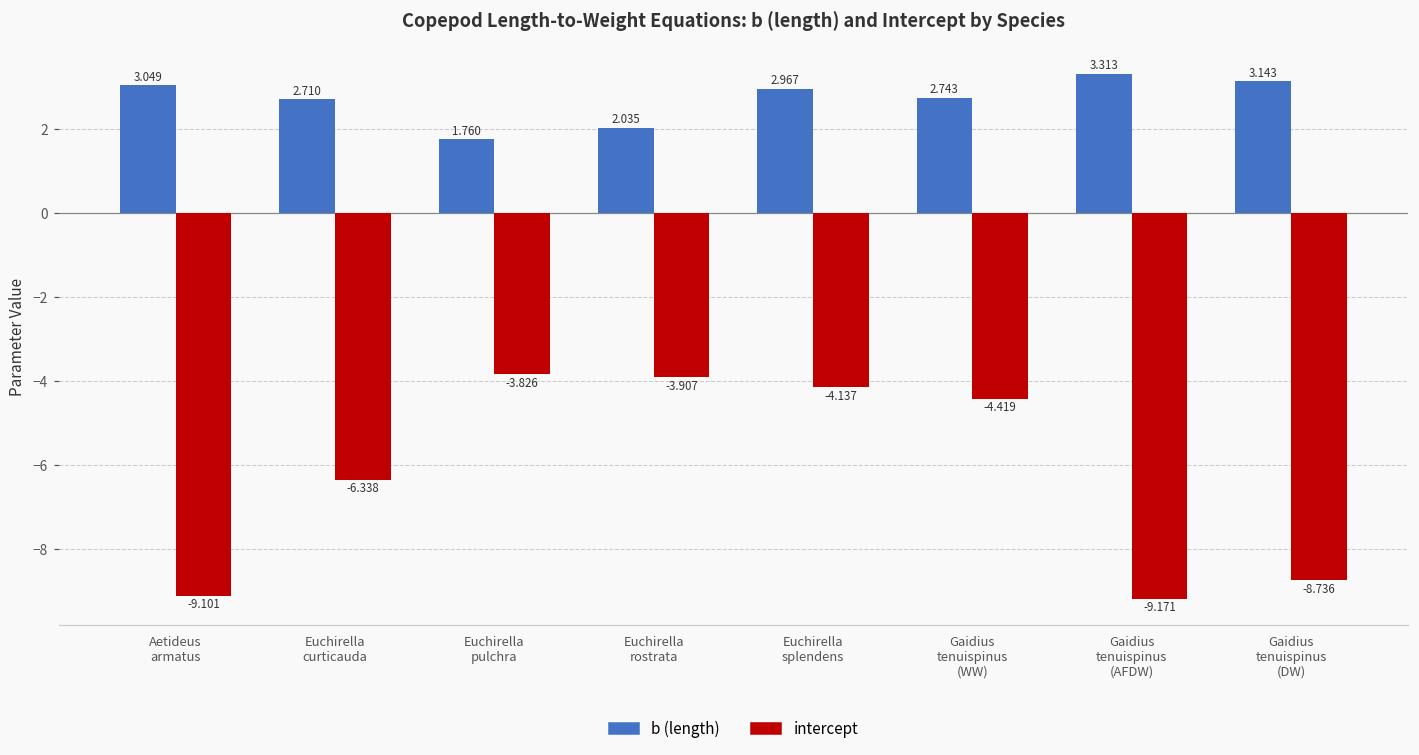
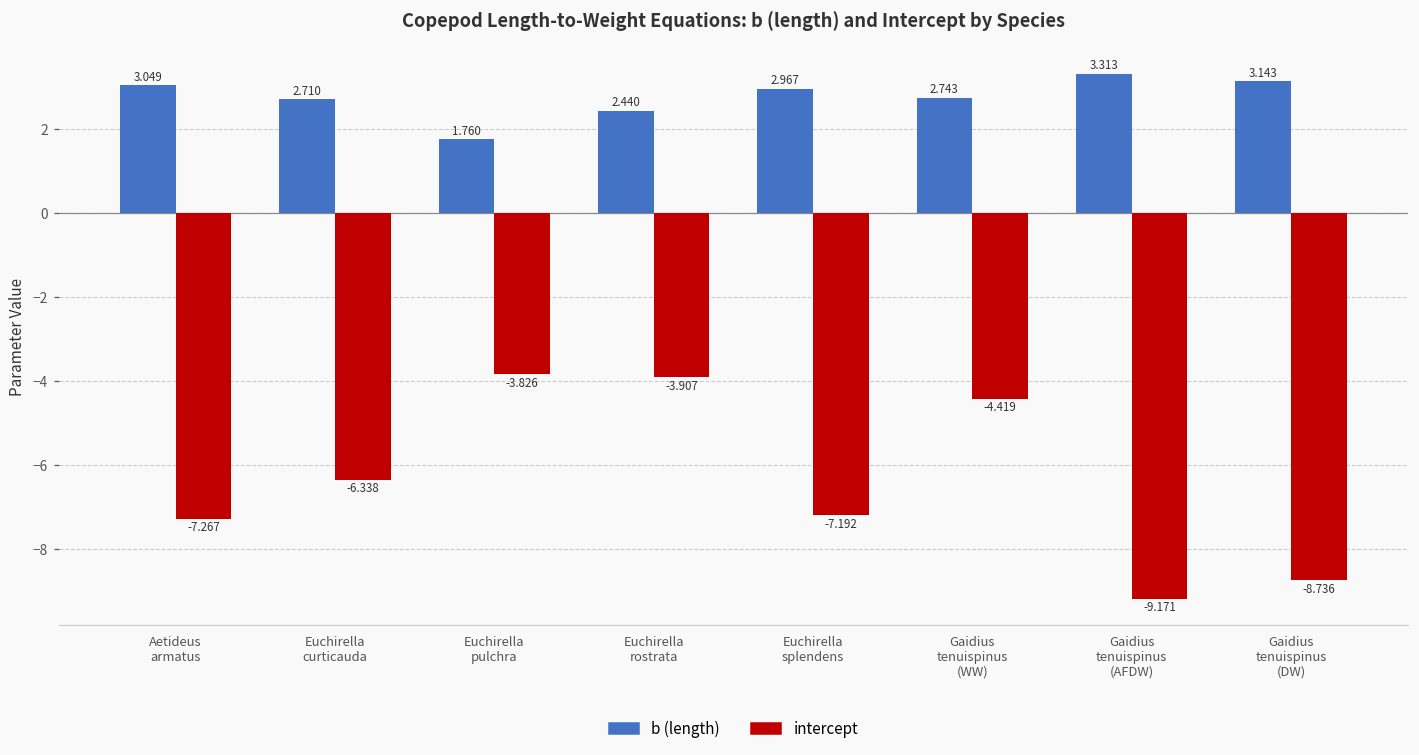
  {
    "b (length)": {
      "Aetideus armatus": 3.049,
      "Euchirella curticauda": 2.710,
      "Euchirella pulchra": 1.760,
-     "Euchirella rostrata": 2.035,
+     "Euchirella rostrata": 2.440,
      "Euchirella splendens": 2.967,
      "Gaidius tenuispinus (WW)": 2.743,
      "Gaidius tenuispinus (AFDW)": 3.313,
      "Gaidius tenuispinus (DW)": 3.143
    },
    "intercept": {
-     "Aetideus armatus": -9.101,
+     "Aetideus armatus": -7.267,
      "Euchirella curticauda": -6.338,
      "Euchirella pulchra": -3.826,
      "Euchirella rostrata": -3.907,
-     "Euchirella splendens": -4.137,
+     "Euchirella splendens": -7.192,
      "Gaidius tenuispinus (WW)": -4.419,
      "Gaidius tenuispinus (AFDW)": -9.171,
      "Gaidius tenuispinus (DW)": -8.736
    }
  }
